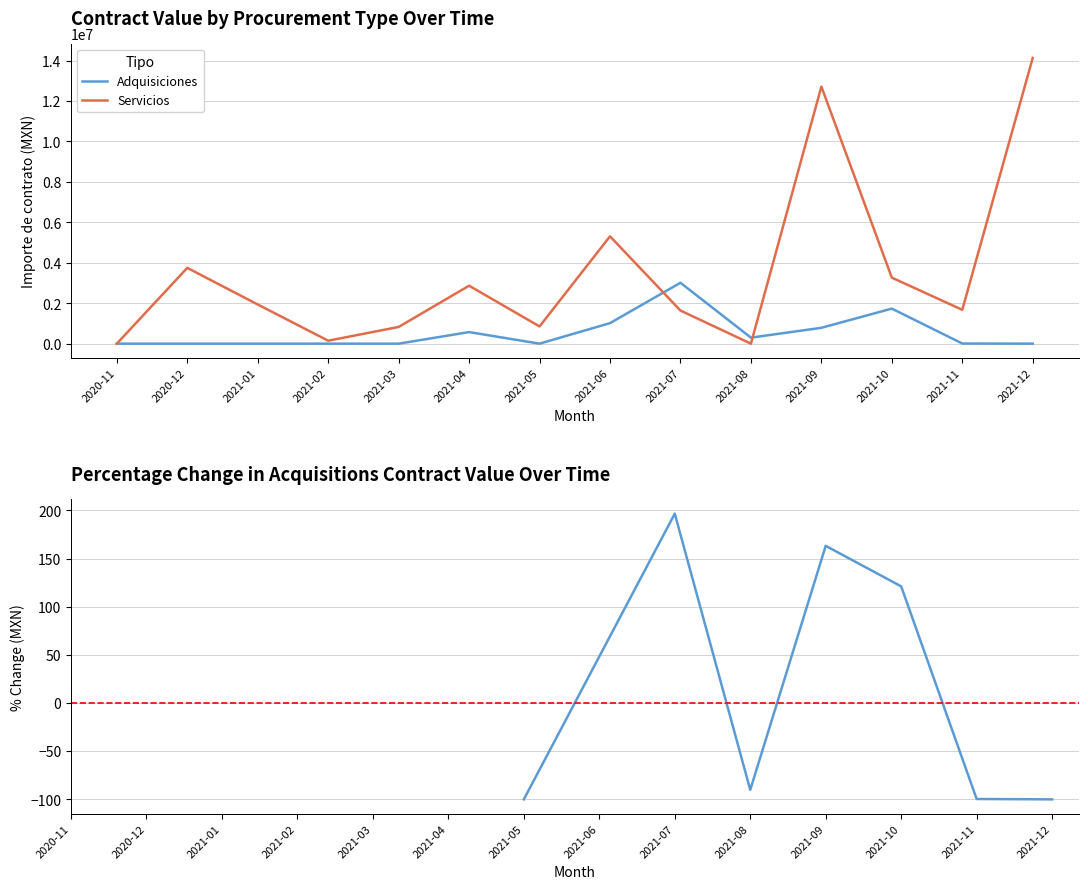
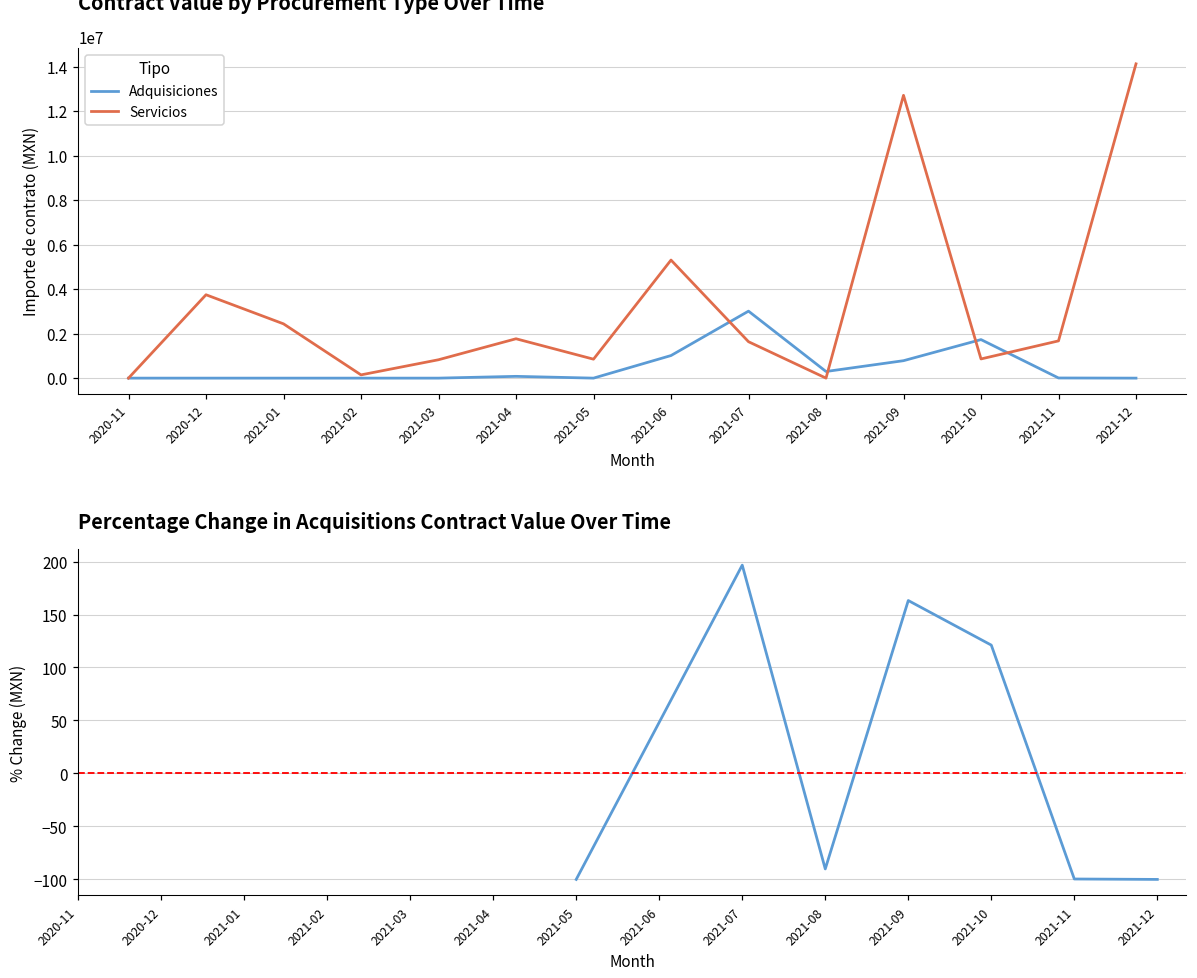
  {
    "Contract Value by Procurement Type Over Time": {
      "Adquisiciones": {
        "2020-12": 0,
        "2021-01": 0,
        "2021-02": 0,
        "2021-03": 0,
-       "2021-04": 600000,
+       "2021-04": 100000,
        "2021-05": 0,
        "2021-06": 1000000,
        "2021-07": 3000000,
        "2021-08": 300000,
        "2021-09": 800000,
        "2021-10": 1700000,
        "2021-11": 0,
        "2021-12": 0
      },
      "Servicios": {
        "2020-12": 3700000,
-       "2021-01": 1900000,
+       "2021-01": 2400000,
        "2021-02": 100000,
        "2021-03": 800000,
-       "2021-04": 2900000,
+       "2021-04": 1800000,
        "2021-05": 900000,
        "2021-06": 5300000,
        "2021-07": 1600000,
        "2021-08": 0,
        "2021-09": 12700000,
-       "2021-10": 3300000,
+       "2021-10": 900000,
        "2021-11": 1700000,
        "2021-12": 14100000
      }
    },
    "Percentage Change in Acquisitions Contract Value Over Time": {
      "2021-05": -100,
      "2021-07": 200,
      "2021-08": -90,
      "2021-09": 160,
      "2021-10": 120,
      "2021-11": -100,
      "2021-12": -100
    }
  }
